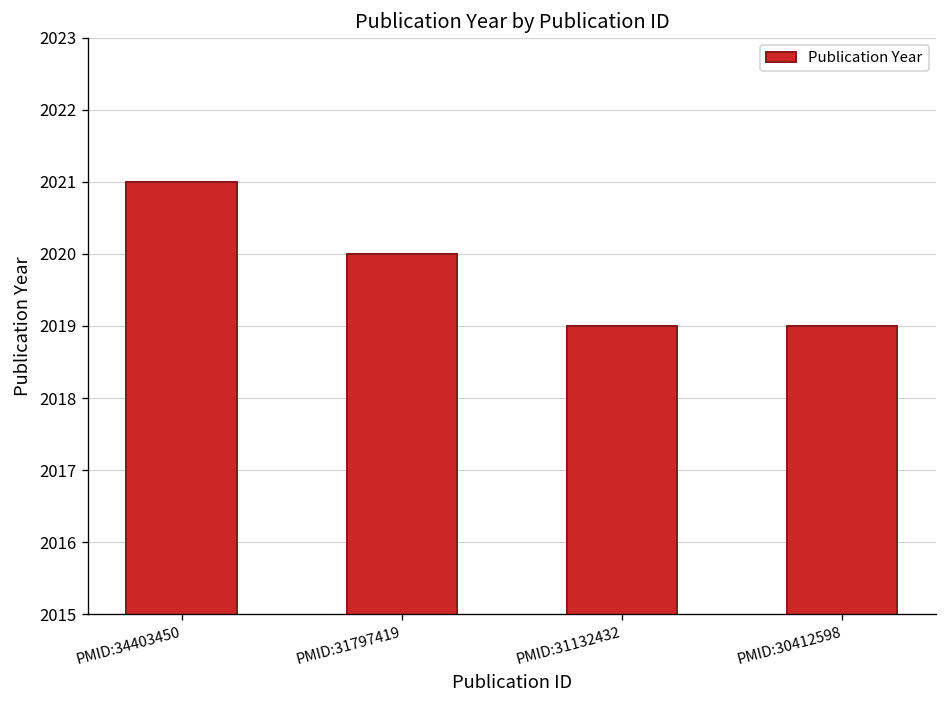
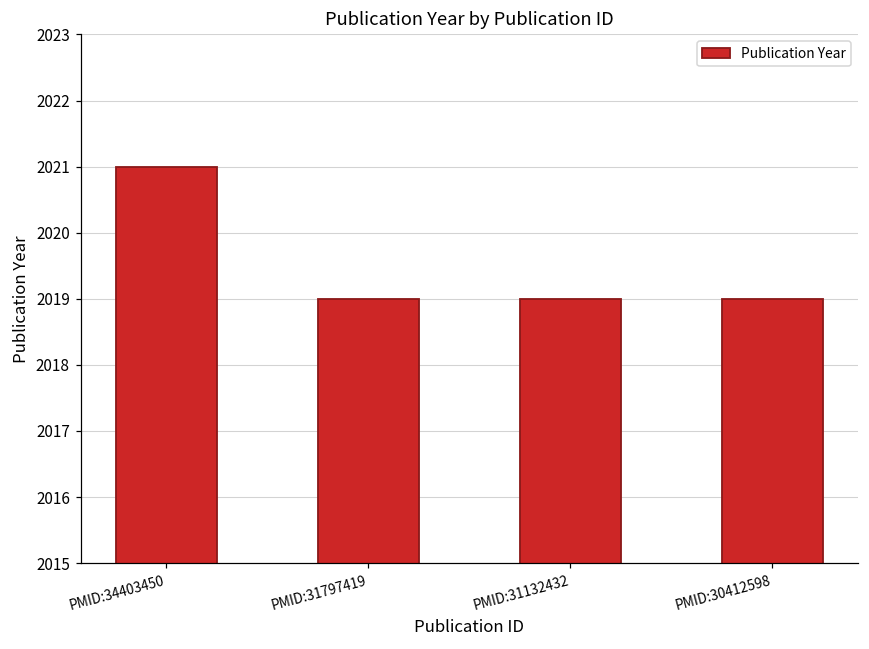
  {
    "PMID:34403450": 2021,
-   "PMID:31797419": 2020,
+   "PMID:31797419": 2019,
    "PMID:31132432": 2019,
    "PMID:30412598": 2019
  }
